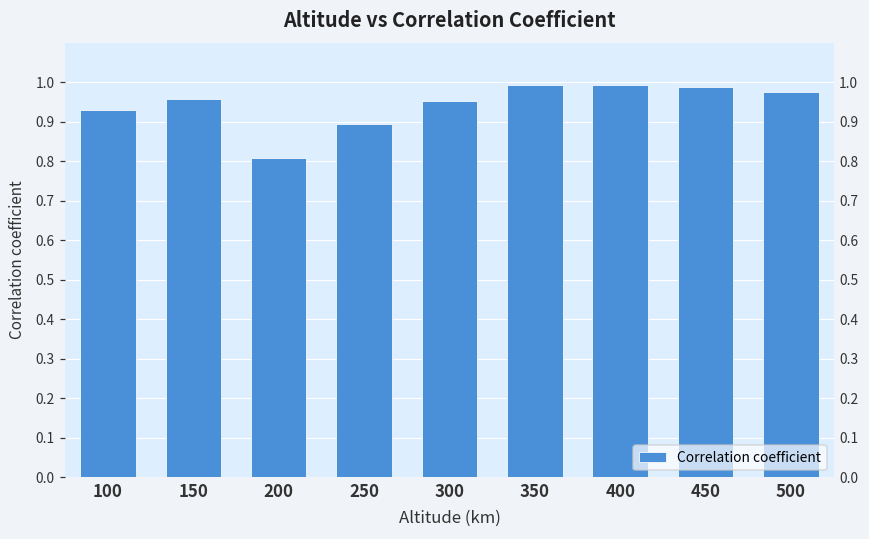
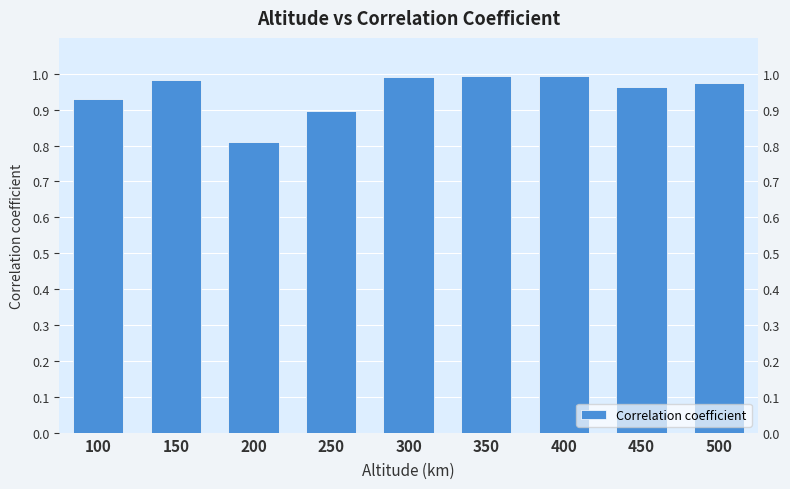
  {
    "100": 0.93,
-   "150": 0.96,
+   "150": 0.98,
    "200": 0.81,
    "250": 0.90,
-   "300": 0.95,
+   "300": 0.99,
    "350": 0.99,
    "400": 0.99,
-   "450": 0.99,
+   "450": 0.96,
    "500": 0.97
  }
